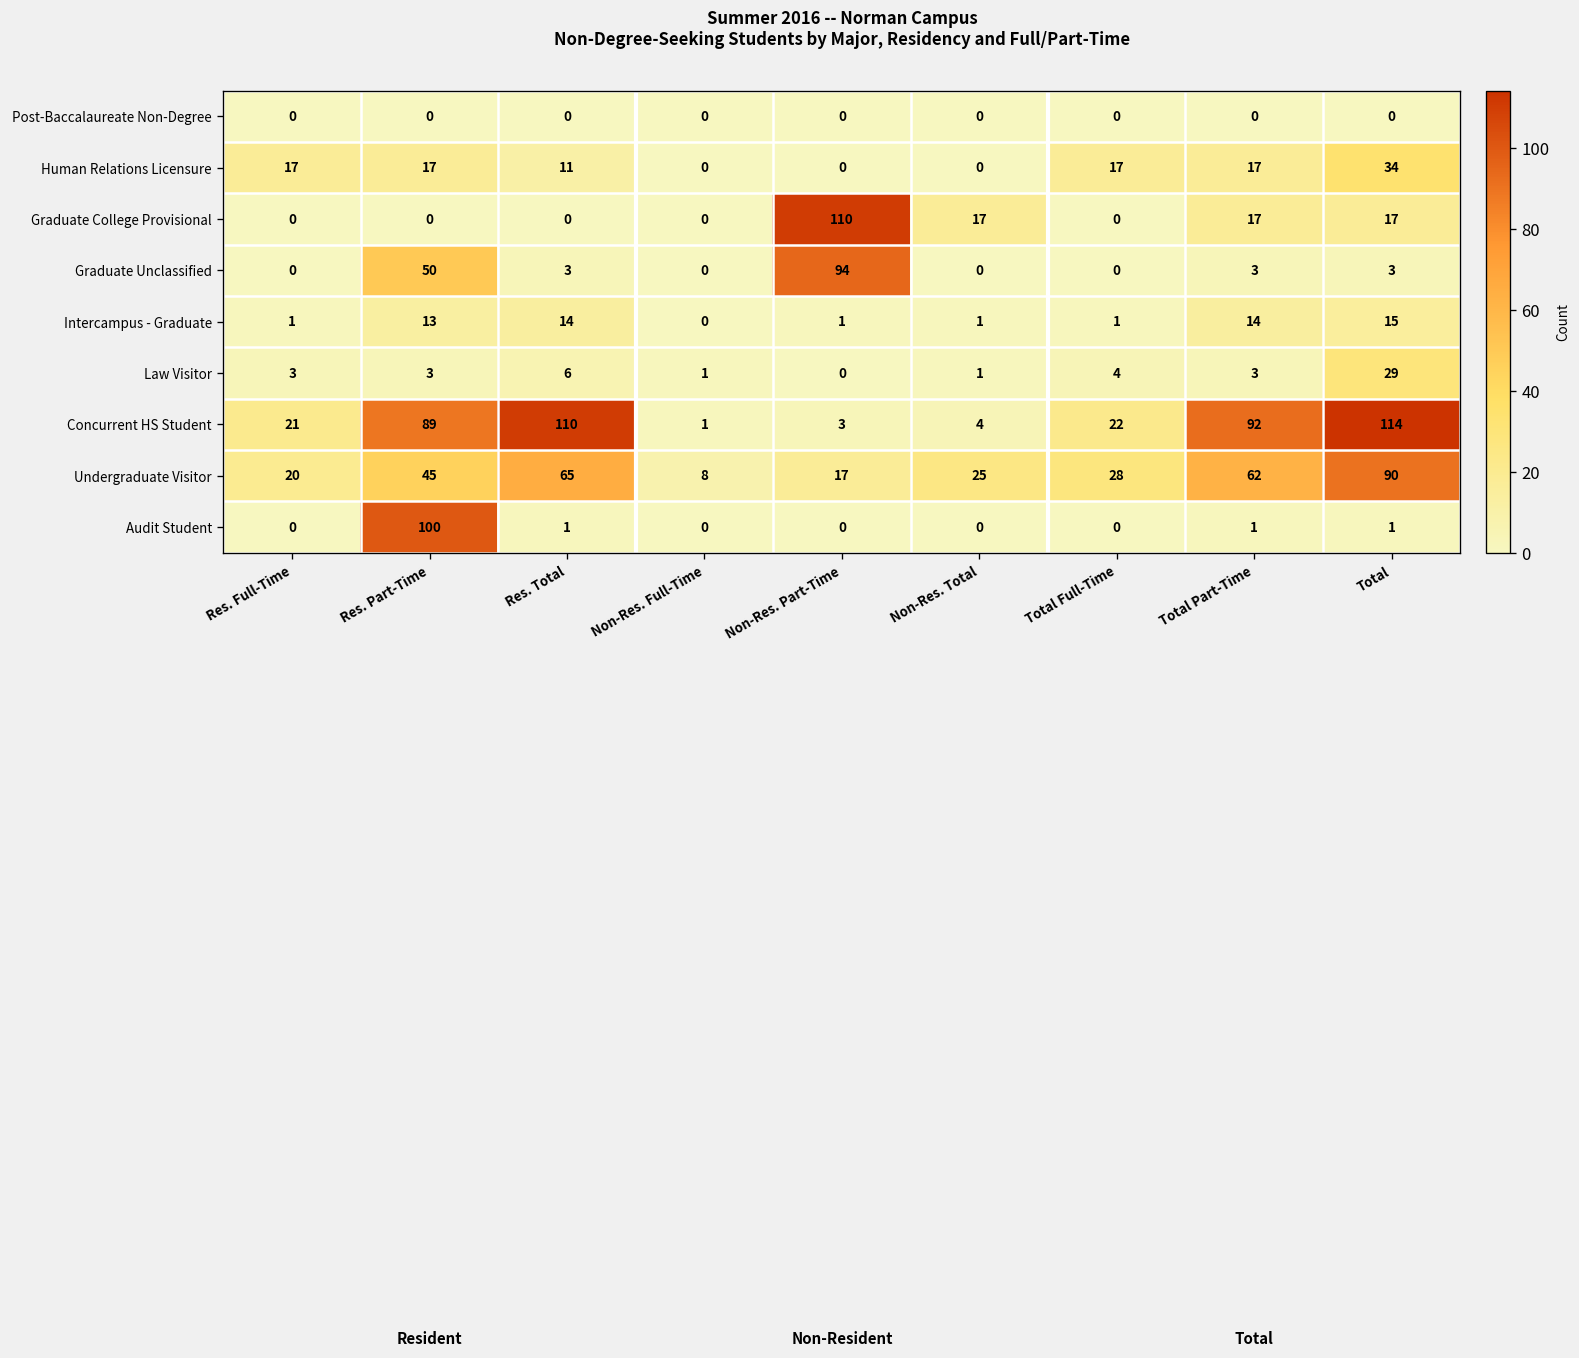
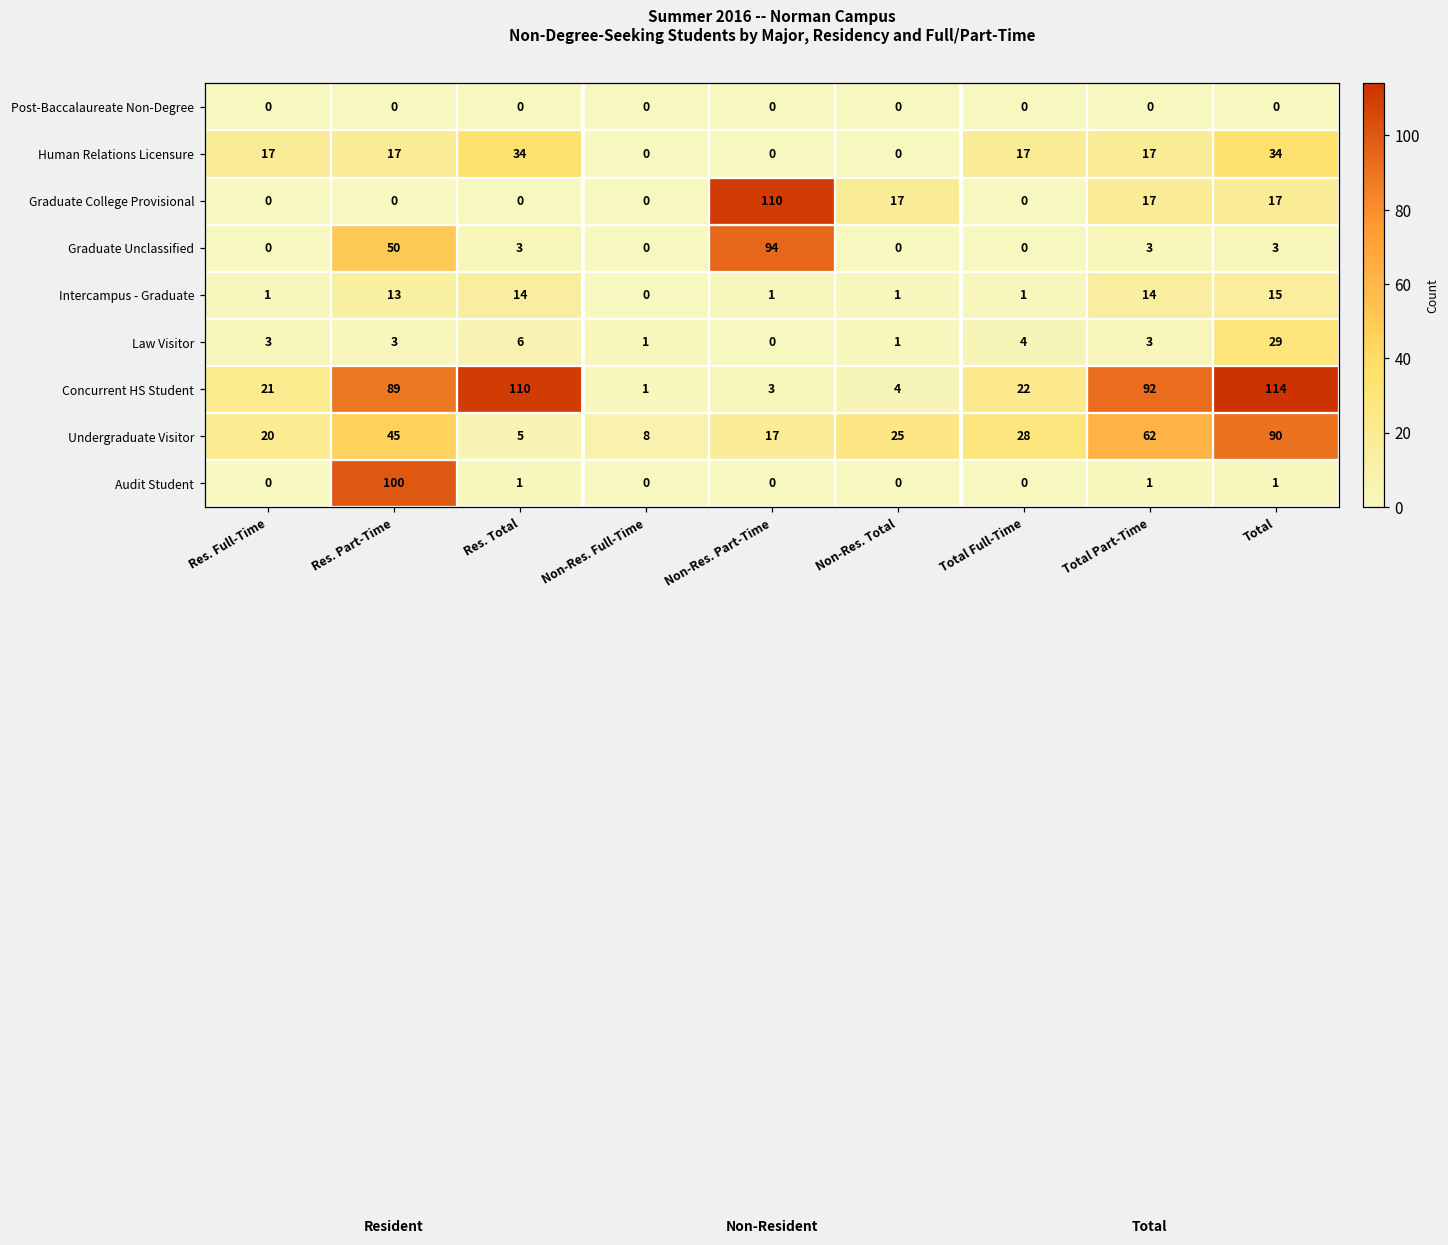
  {
    "Post-Baccalaureate Non-Degree": {
      "Res. Full-Time": 0,
      "Res. Part-Time": 0,
      "Res. Total": 0,
      "Non-Res. Full-Time": 0,
      "Non-Res. Part-Time": 0,
      "Non-Res. Total": 0,
      "Total Full-Time": 0,
      "Total Part-Time": 0,
      "Total": 0
    },
    "Human Relations Licensure": {
      "Res. Full-Time": 17,
      "Res. Part-Time": 17,
-     "Res. Total": 11,
+     "Res. Total": 34,
      "Non-Res. Full-Time": 0,
      "Non-Res. Part-Time": 0,
      "Non-Res. Total": 0,
      "Total Full-Time": 17,
      "Total Part-Time": 17,
      "Total": 34
    },
    "Graduate College Provisional": {
      "Res. Full-Time": 0,
      "Res. Part-Time": 0,
      "Res. Total": 0,
      "Non-Res. Full-Time": 0,
      "Non-Res. Part-Time": 110,
      "Non-Res. Total": 17,
      "Total Full-Time": 0,
      "Total Part-Time": 17,
      "Total": 17
    },
    "Graduate Unclassified": {
      "Res. Full-Time": 0,
      "Res. Part-Time": 50,
      "Res. Total": 3,
      "Non-Res. Full-Time": 0,
      "Non-Res. Part-Time": 94,
      "Non-Res. Total": 0,
      "Total Full-Time": 0,
      "Total Part-Time": 3,
      "Total": 3
    },
    "Intercampus - Graduate": {
      "Res. Full-Time": 1,
      "Res. Part-Time": 13,
      "Res. Total": 14,
      "Non-Res. Full-Time": 0,
      "Non-Res. Part-Time": 1,
      "Non-Res. Total": 1,
      "Total Full-Time": 1,
      "Total Part-Time": 14,
      "Total": 15
    },
    "Law Visitor": {
      "Res. Full-Time": 3,
      "Res. Part-Time": 3,
      "Res. Total": 6,
      "Non-Res. Full-Time": 1,
      "Non-Res. Part-Time": 0,
      "Non-Res. Total": 1,
      "Total Full-Time": 4,
      "Total Part-Time": 3,
      "Total": 29
    },
    "Concurrent HS Student": {
      "Res. Full-Time": 21,
      "Res. Part-Time": 89,
      "Res. Total": 110,
      "Non-Res. Full-Time": 1,
      "Non-Res. Part-Time": 3,
      "Non-Res. Total": 4,
      "Total Full-Time": 22,
      "Total Part-Time": 92,
      "Total": 114
    },
    "Undergraduate Visitor": {
      "Res. Full-Time": 20,
      "Res. Part-Time": 45,
-     "Res. Total": 65,
+     "Res. Total": 5,
      "Non-Res. Full-Time": 8,
      "Non-Res. Part-Time": 17,
      "Non-Res. Total": 25,
      "Total Full-Time": 28,
      "Total Part-Time": 62,
      "Total": 90
    },
    "Audit Student": {
      "Res. Full-Time": 0,
      "Res. Part-Time": 100,
      "Res. Total": 1,
      "Non-Res. Full-Time": 0,
      "Non-Res. Part-Time": 0,
      "Non-Res. Total": 0,
      "Total Full-Time": 0,
      "Total Part-Time": 1,
      "Total": 1
    }
  }
